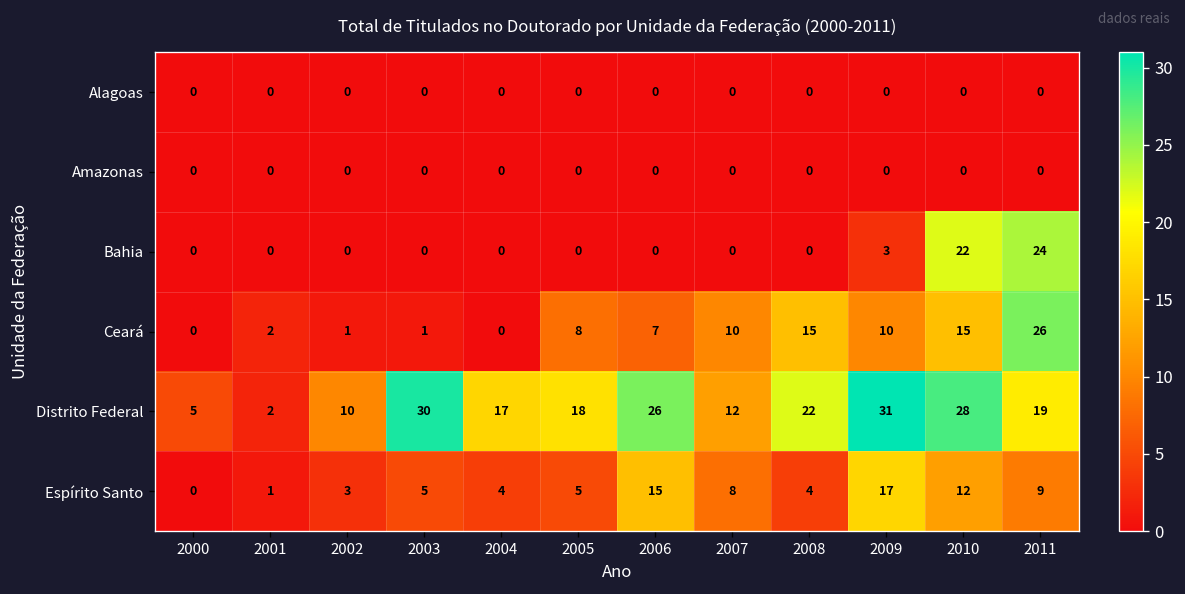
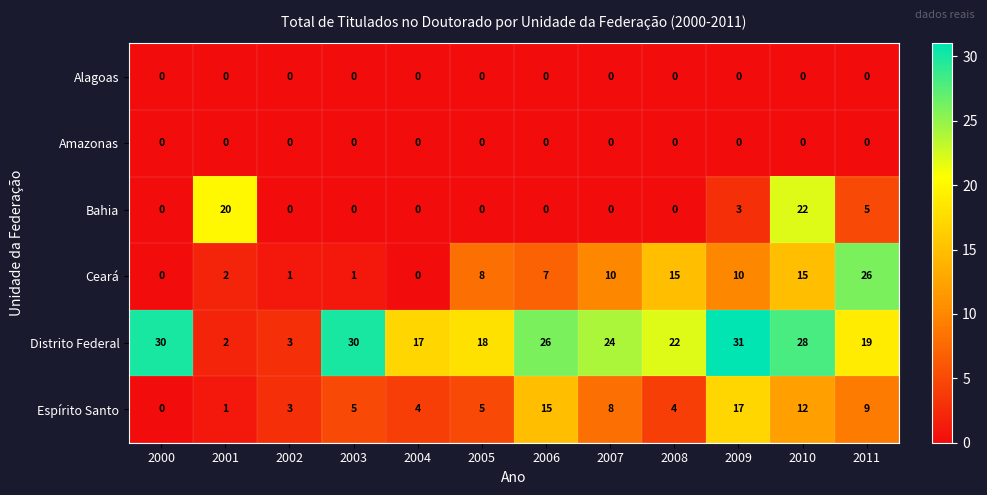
  {
    "Alagoas": {
      "2000": 0,
      "2001": 0,
      "2002": 0,
      "2003": 0,
      "2004": 0,
      "2005": 0,
      "2006": 0,
      "2007": 0,
      "2008": 0,
      "2009": 0,
      "2010": 0,
      "2011": 0
    },
    "Amazonas": {
      "2000": 0,
      "2001": 0,
      "2002": 0,
      "2003": 0,
      "2004": 0,
      "2005": 0,
      "2006": 0,
      "2007": 0,
      "2008": 0,
      "2009": 0,
      "2010": 0,
      "2011": 0
    },
    "Bahia": {
      "2000": 0,
-     "2001": 0,
+     "2001": 20,
      "2002": 0,
      "2003": 0,
      "2004": 0,
      "2005": 0,
      "2006": 0,
      "2007": 0,
      "2008": 0,
      "2009": 3,
      "2010": 22,
-     "2011": 24
+     "2011": 5
    },
    "Ceará": {
      "2000": 0,
      "2001": 2,
      "2002": 1,
      "2003": 1,
      "2004": 0,
      "2005": 8,
      "2006": 7,
      "2007": 10,
      "2008": 15,
      "2009": 10,
      "2010": 15,
      "2011": 26
    },
    "Distrito Federal": {
-     "2000": 5,
+     "2000": 30,
      "2001": 2,
-     "2002": 10,
+     "2002": 3,
      "2003": 30,
      "2004": 17,
      "2005": 18,
      "2006": 26,
-     "2007": 12,
+     "2007": 24,
      "2008": 22,
      "2009": 31,
      "2010": 28,
      "2011": 19
    },
    "Espírito Santo": {
      "2000": 0,
      "2001": 1,
      "2002": 3,
      "2003": 5,
      "2004": 4,
      "2005": 5,
      "2006": 15,
      "2007": 8,
      "2008": 4,
      "2009": 17,
      "2010": 12,
      "2011": 9
    }
  }
